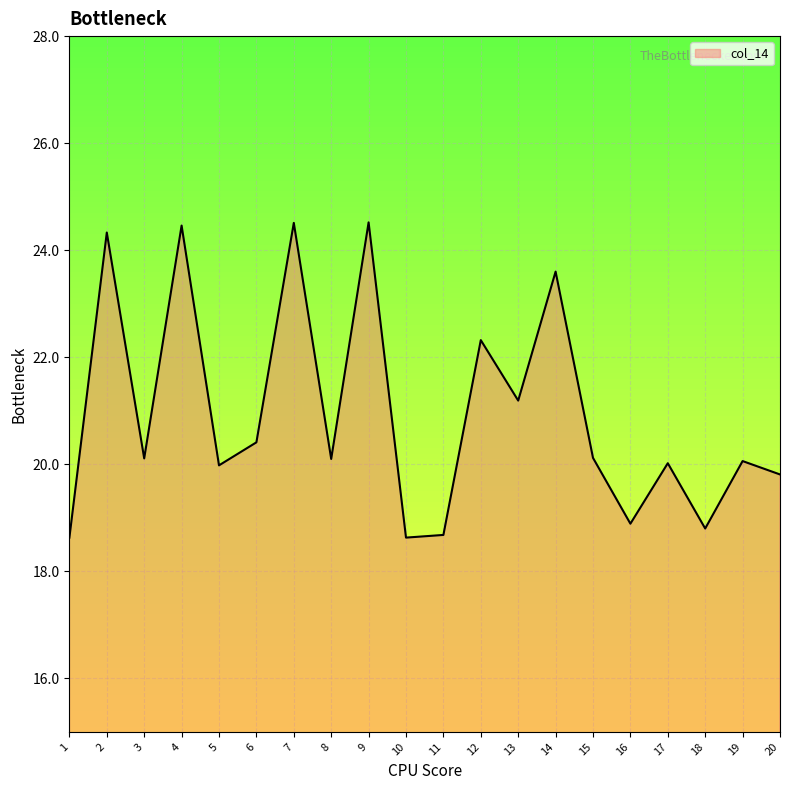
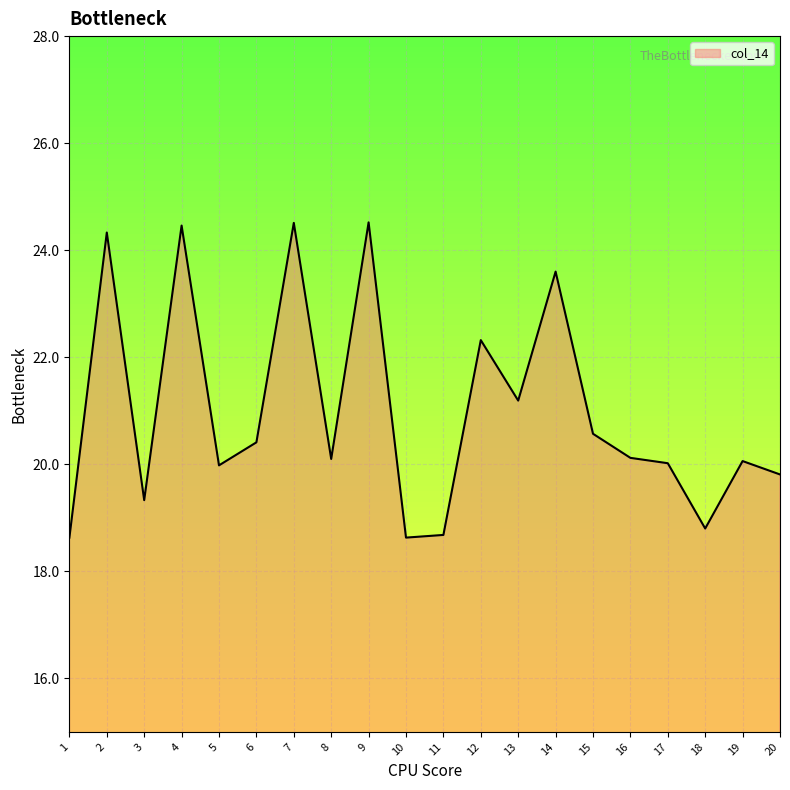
  {
    "1": 18.6,
    "2": 24.3,
-   "3": 20.1,
+   "3": 19.3,
    "4": 24.5,
    "5": 20.0,
    "6": 20.4,
    "7": 24.5,
    "8": 20.1,
    "9": 24.5,
    "10": 18.6,
    "11": 18.7,
    "12": 22.3,
    "13": 21.2,
    "14": 23.6,
-   "15": 20.1,
-   "16": 18.9,
+   "15": 20.6,
+   "16": 20.1,
    "17": 20.0,
    "18": 18.8,
    "19": 20.1,
    "20": 19.8
  }
